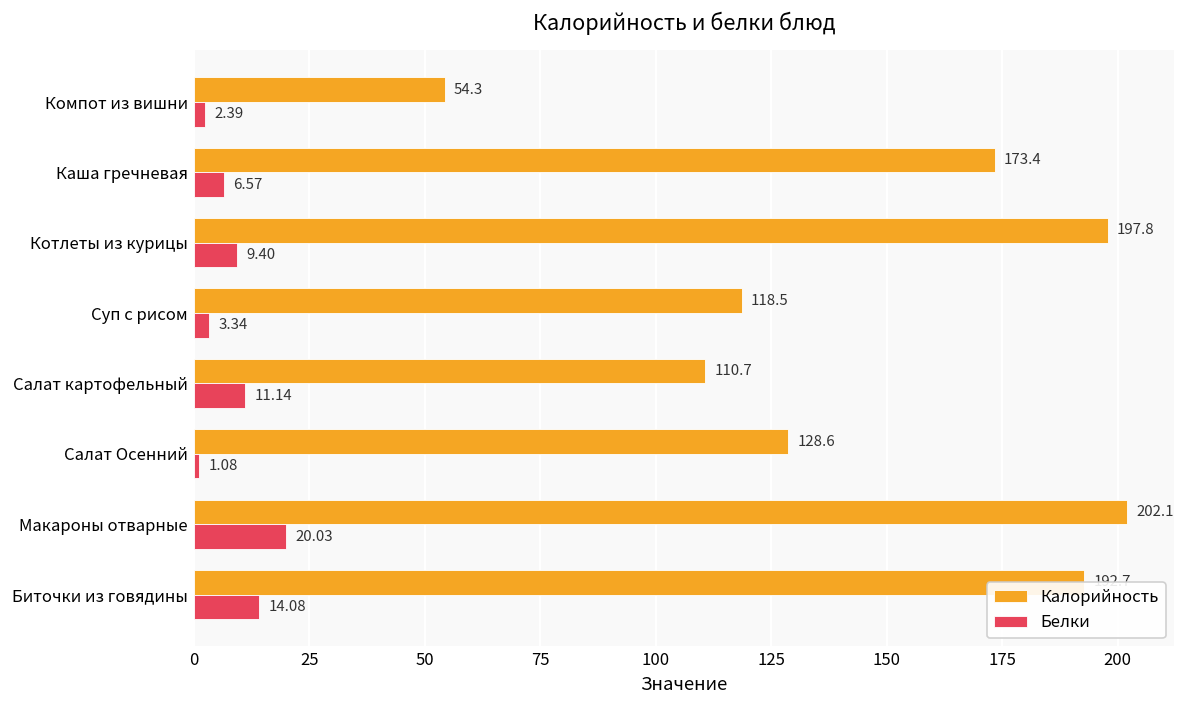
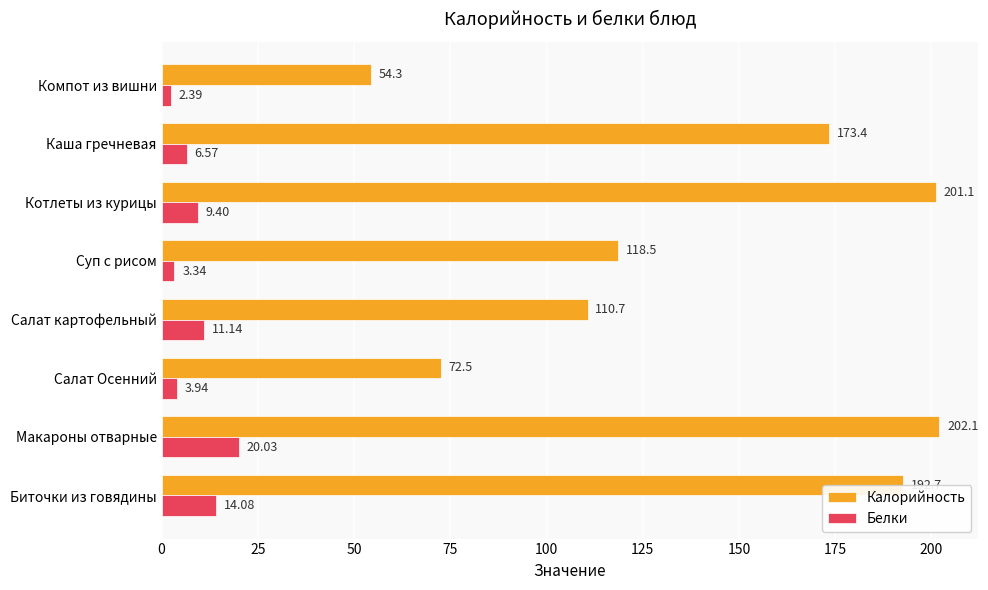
  {
    "Калорийность": {
      "Компот из вишни": 54.3,
      "Каша гречневая": 173.4,
-     "Котлеты из курицы": 197.8,
+     "Котлеты из курицы": 201.1,
      "Суп с рисом": 118.5,
      "Салат картофельный": 110.7,
-     "Салат Осенний": 128.6,
+     "Салат Осенний": 72.5,
      "Макароны отварные": 202.1
    },
    "Белки": {
      "Компот из вишни": 2.39,
      "Каша гречневая": 6.57,
      "Котлеты из курицы": 9.40,
      "Суп с рисом": 3.34,
      "Салат картофельный": 11.14,
-     "Салат Осенний": 1.08,
+     "Салат Осенний": 3.94,
      "Макароны отварные": 20.03,
      "Биточки из говядины": 14.08
    }
  }
